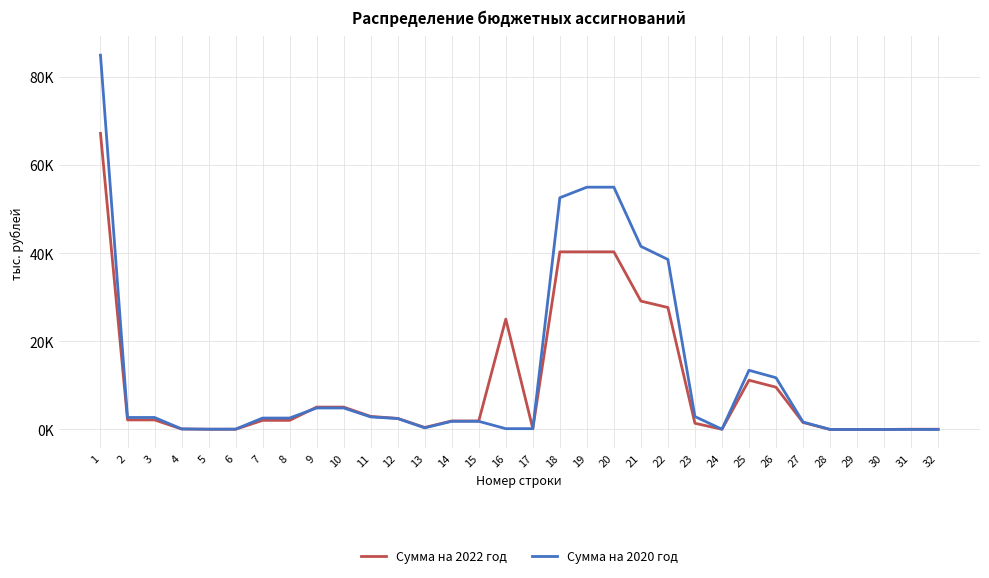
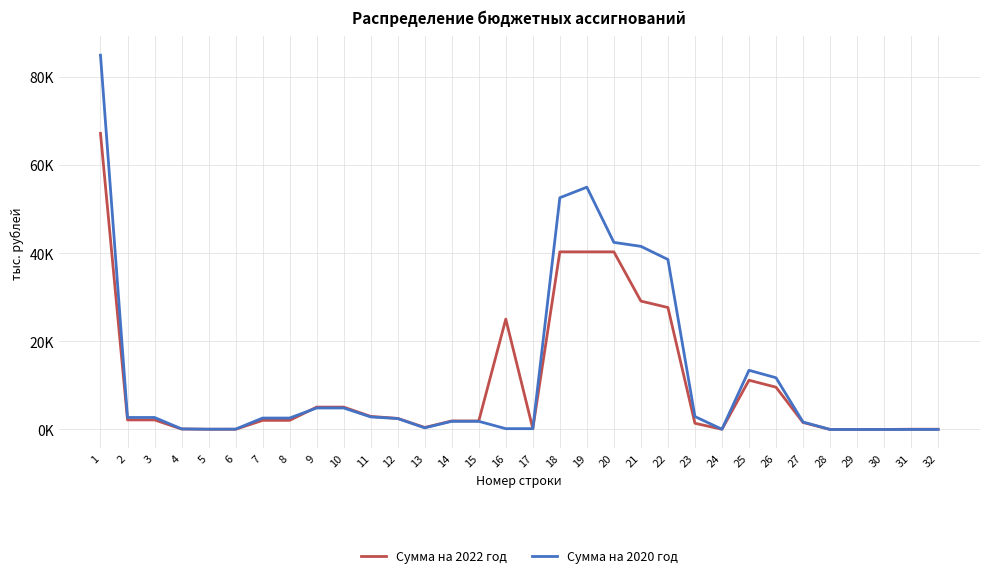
  {
    "Сумма на 2022 год": {
      "1": 67000,
      "16": 25000,
      "18": 40000,
      "19": 40000,
      "20": 40000,
      "21": 29000,
      "22": 28000,
      "23": 1000,
      "25": 11000,
      "26": 10000
    },
    "Сумма на 2020 год": {
      "1": 85000,
      "16": 0,
      "18": 53000,
      "19": 55000,
-     "20": 55000,
+     "20": 42000,
      "21": 42000,
      "22": 39000,
      "23": 3000,
      "25": 13000,
      "26": 12000
    }
  }
